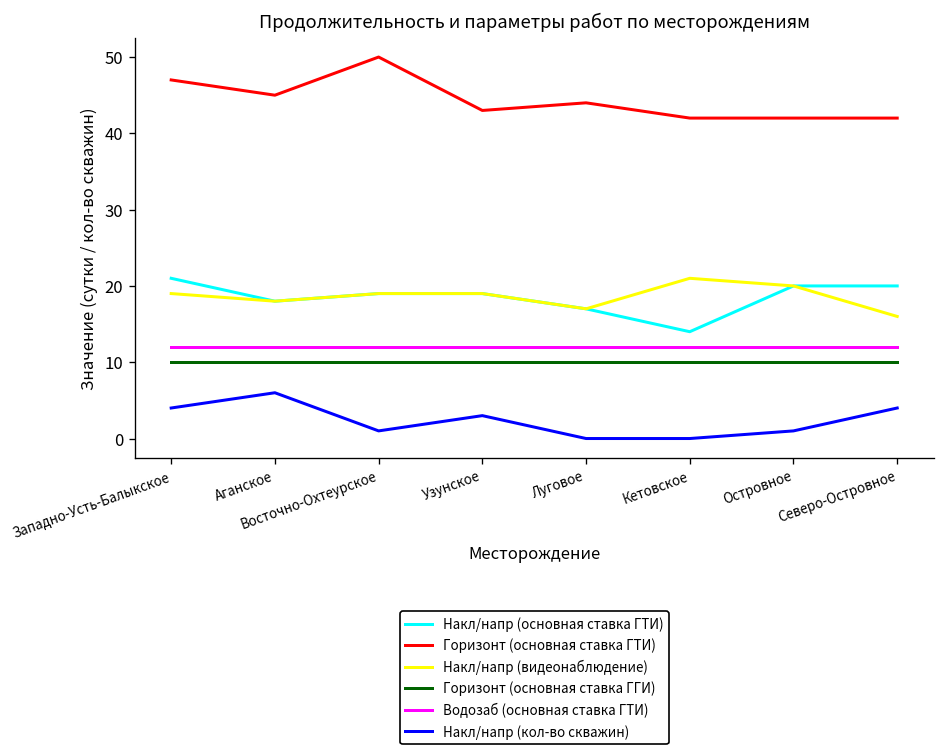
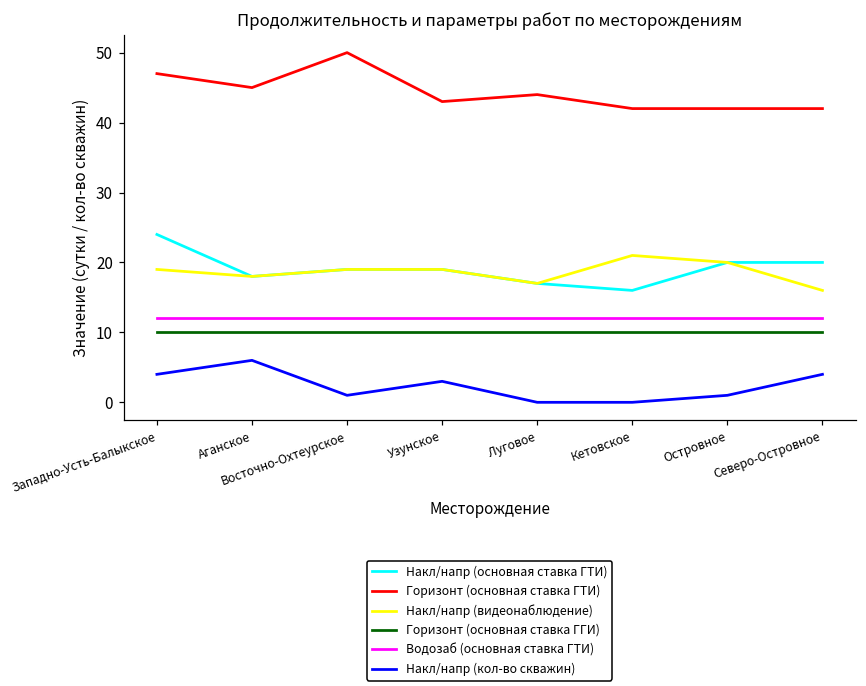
  {
    "Накл/напр (основная ставка ГТИ)": {
-     "Западно-Усть-Балыкское": 21,
-     "Кетовское": 14,
+     "Западно-Усть-Балыкское": 24,
+     "Кетовское": 16,
      "Северо-Островное": 20
    },
    "Горизонт (основная ставка ГТИ)": {
      "Западно-Усть-Балыкское": 47,
      "Аганское": 45,
      "Восточно-Охтеурское": 50,
      "Узунское": 43,
      "Луговое": 44,
      "Кетовское": 42,
      "Островное": 42,
      "Северо-Островное": 42
    },
    "Накл/напр (видеонаблюдение)": {
      "Западно-Усть-Балыкское": 19,
      "Кетовское": 21,
      "Северо-Островное": 16
    },
    "Горизонт (основная ставка ГГИ)": {
      "Западно-Усть-Балыкское": 10,
      "Аганское": 10,
      "Восточно-Охтеурское": 10,
      "Узунское": 10,
      "Луговое": 10,
      "Кетовское": 10,
      "Островное": 10,
      "Северо-Островное": 10
    },
    "Водозаб (основная ставка ГТИ)": {
      "Западно-Усть-Балыкское": 12,
      "Аганское": 12,
      "Восточно-Охтеурское": 12,
      "Узунское": 12,
      "Луговое": 12,
      "Кетовское": 12,
      "Островное": 12,
      "Северо-Островное": 12
    },
    "Накл/напр (кол-во скважин)": {
      "Западно-Усть-Балыкское": 4,
      "Аганское": 6,
      "Восточно-Охтеурское": 1,
      "Узунское": 3,
      "Луговое": 0,
      "Кетовское": 0,
      "Островное": 1,
      "Северо-Островное": 4
    }
  }
